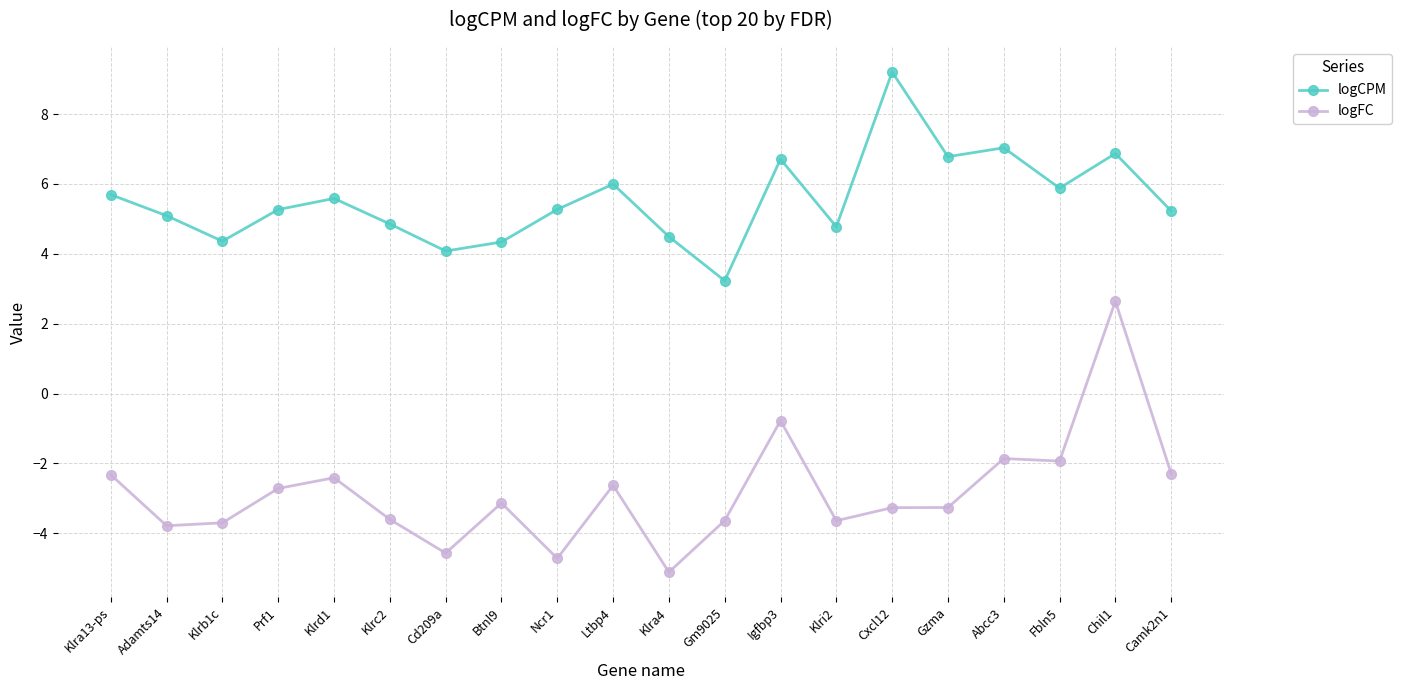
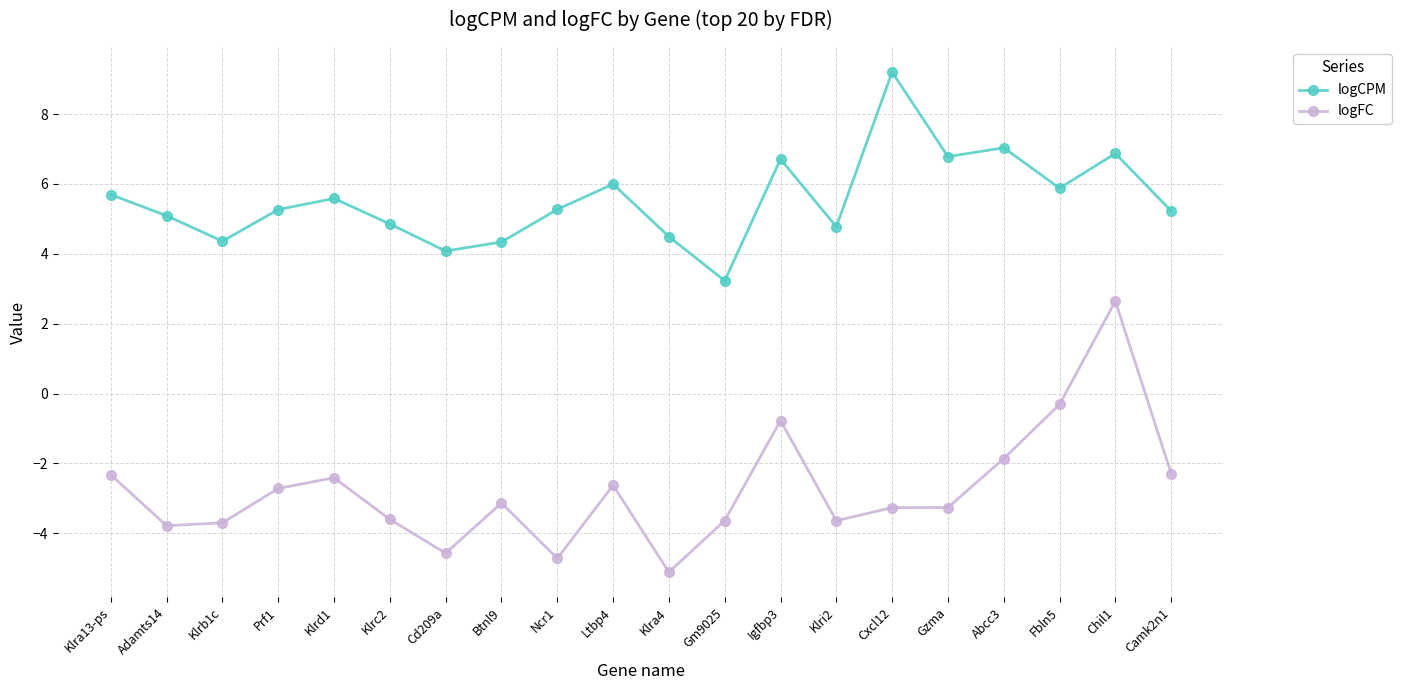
  {
    "logCPM": {
      "Klra13-ps": 5.7,
      "Adamts14": 5.1,
      "Klrb1c": 4.4,
      "Prf1": 5.3,
      "Klrd1": 5.6,
      "Klrc2": 4.9,
      "Cd209a": 4.1,
      "Btnl9": 4.3,
      "Ncr1": 5.3,
      "Ltbp4": 6.0,
      "Klra4": 4.5,
      "Gm9025": 3.2,
      "Igfbp3": 6.7,
      "Klri2": 4.8,
      "Cxcl12": 9.2,
      "Gzma": 6.8,
      "Abcc3": 7.0,
      "Fbln5": 5.9,
      "Chil1": 6.9,
      "Camk2n1": 5.2
    },
    "logFC": {
      "Klra13-ps": -2.3,
      "Adamts14": -3.8,
      "Klrb1c": -3.7,
      "Prf1": -2.7,
      "Klrd1": -2.4,
      "Klrc2": -3.6,
      "Cd209a": -4.6,
      "Btnl9": -3.1,
      "Ncr1": -4.7,
      "Ltbp4": -2.6,
      "Klra4": -5.1,
      "Gm9025": -3.6,
      "Igfbp3": -0.8,
      "Klri2": -3.6,
      "Cxcl12": -3.3,
      "Gzma": -3.3,
      "Abcc3": -1.9,
-     "Fbln5": -1.9,
+     "Fbln5": -0.3,
      "Chil1": 2.6,
      "Camk2n1": -2.3
    }
  }
